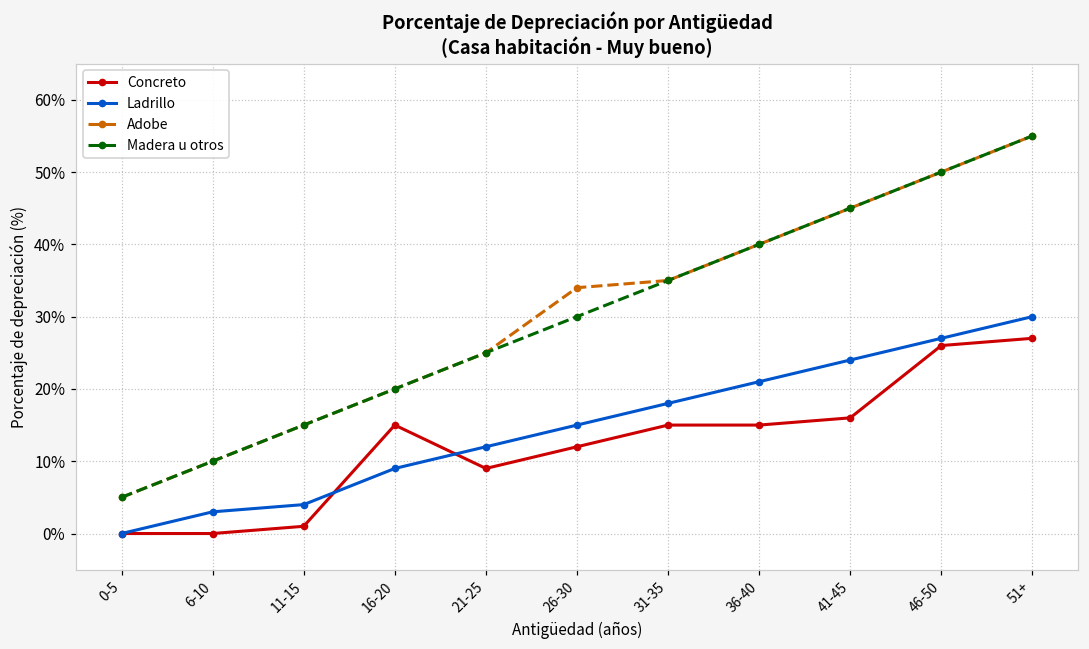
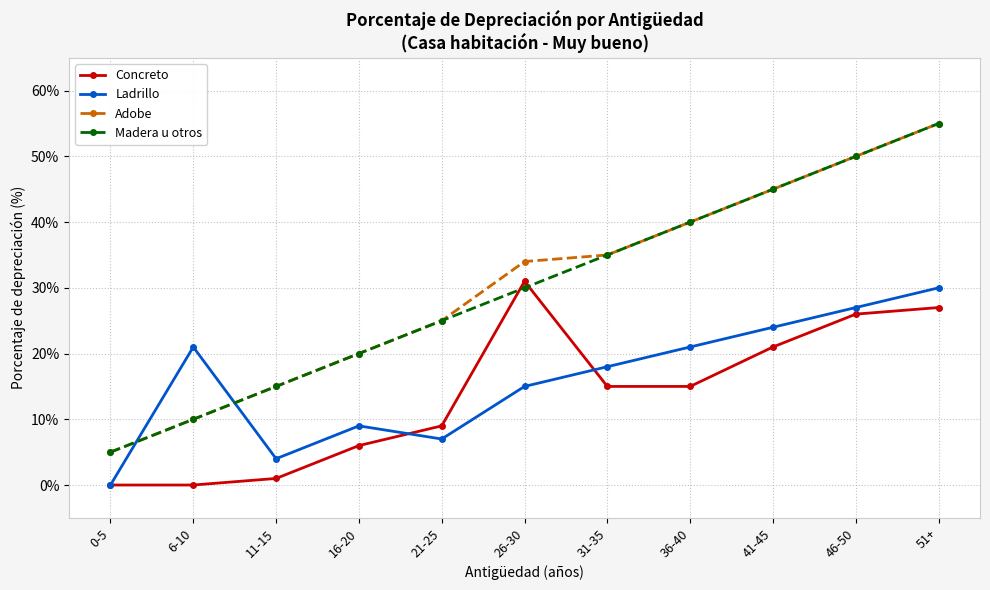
  {
    "Concreto": {
      "6-10": "0%",
      "11-15": "1%",
-     "16-20": "15%",
+     "16-20": "6%",
      "21-25": "9%",
-     "26-30": "12%",
+     "26-30": "31%",
      "31-35": "15%",
      "36-40": "15%",
-     "41-45": "16%",
+     "41-45": "21%",
      "46-50": "26%",
      "51+": "27%"
    },
    "Ladrillo": {
-     "6-10": "3%",
+     "6-10": "21%",
      "11-15": "4%",
      "16-20": "9%",
-     "21-25": "12%",
+     "21-25": "7%",
      "26-30": "15%",
      "31-35": "18%",
      "36-40": "21%",
      "41-45": "24%",
      "46-50": "27%",
      "51+": "30%"
    },
    "Adobe": {
      "26-30": "34%"
    },
    "Madera u otros": {
      "26-30": "30%"
    }
  }
